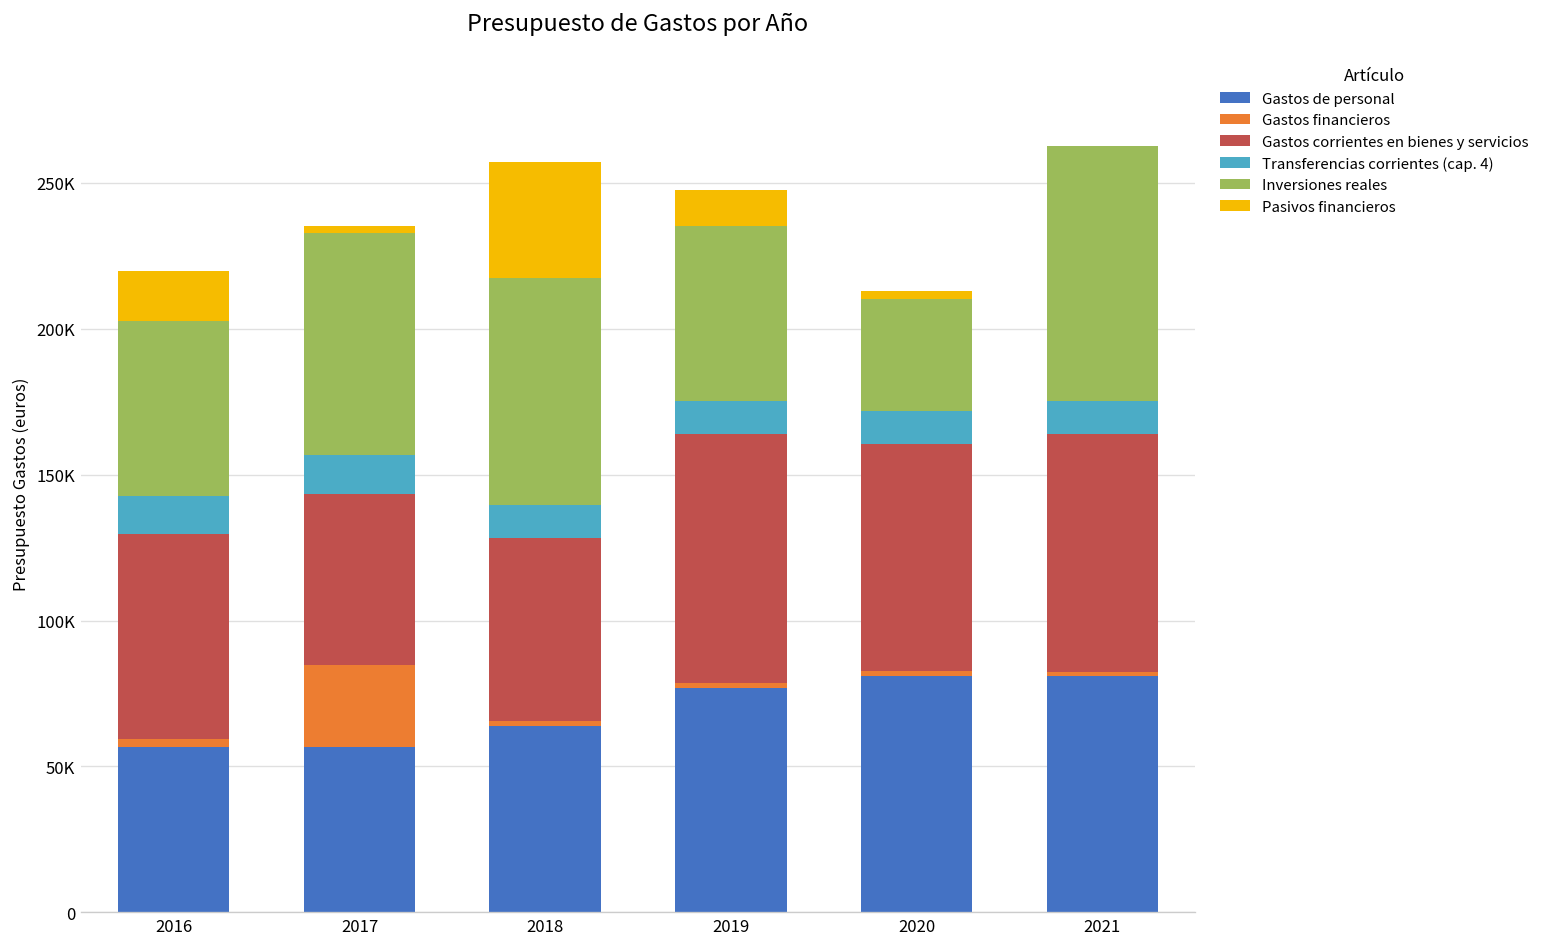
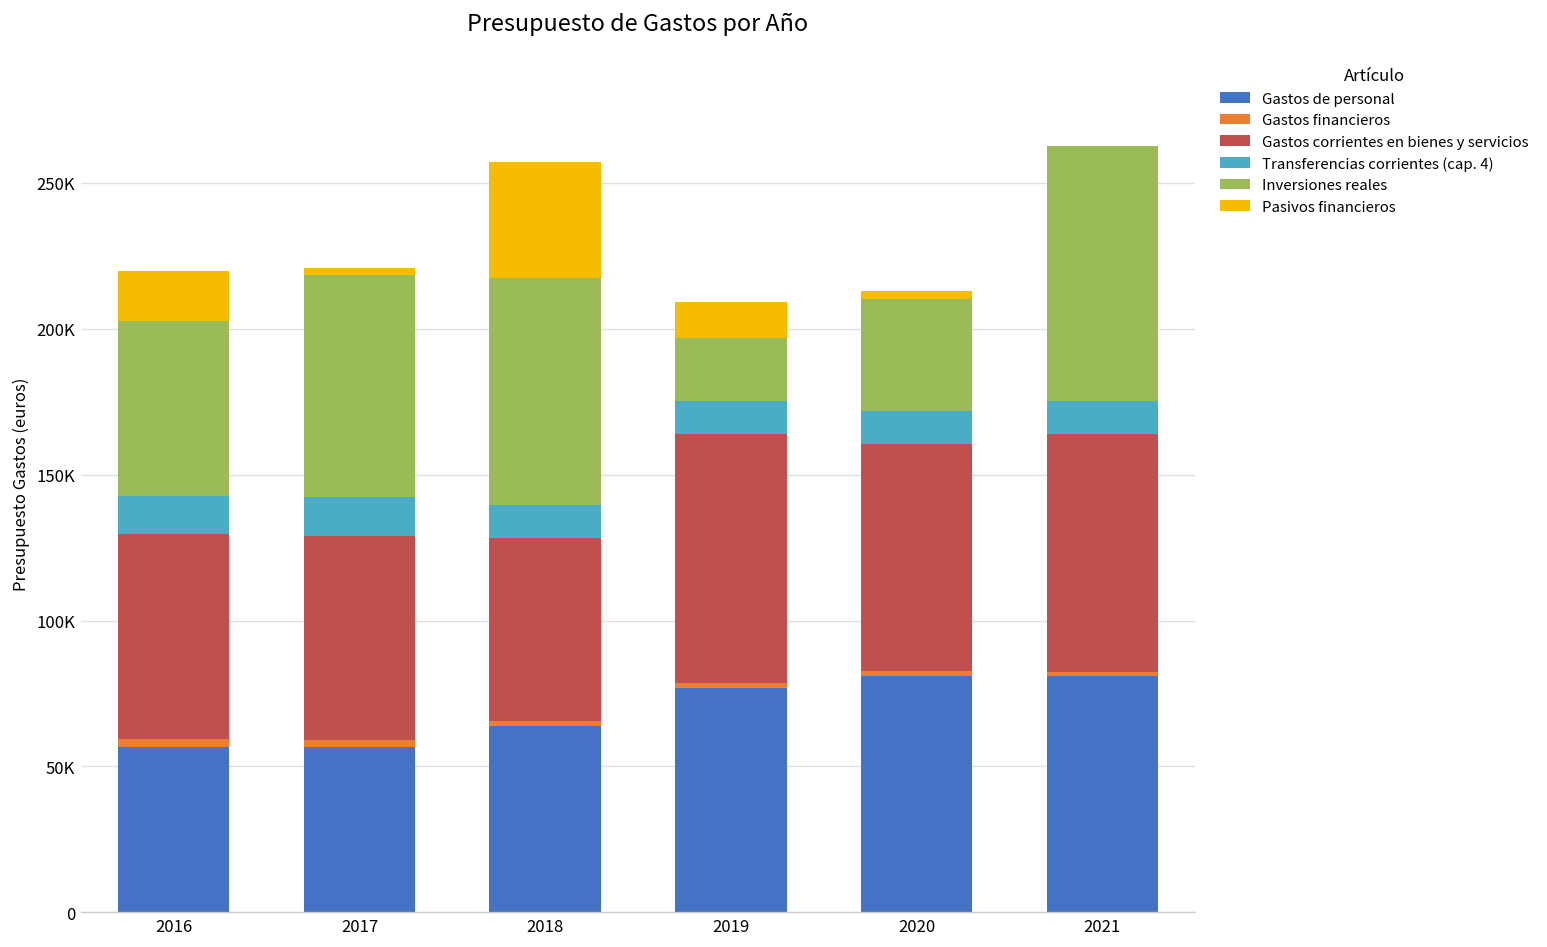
  {
    "Gastos financieros": {
      "2016": 3000,
-     "2017": 28000,
+     "2017": 2000,
      "2018": 2000,
      "2019": 2000,
      "2020": 2000,
      "2021": 1000
    },
    "Gastos corrientes en bienes y servicios": {
      "2016": 70000,
-     "2017": 59000,
+     "2017": 70000,
      "2018": 63000,
      "2019": 86000,
      "2020": 78000,
      "2021": 82000
    },
    "Inversiones reales": {
      "2016": 60000,
      "2017": 76000,
      "2018": 78000,
-     "2019": 60000,
+     "2019": 21000,
      "2020": 38000,
      "2021": 88000
    },
    "Pasivos financieros": {
      "2016": 17000,
      "2017": 3000,
      "2018": 40000,
      "2019": 12000,
      "2020": 3000,
      "2021": 0
    }
  }
